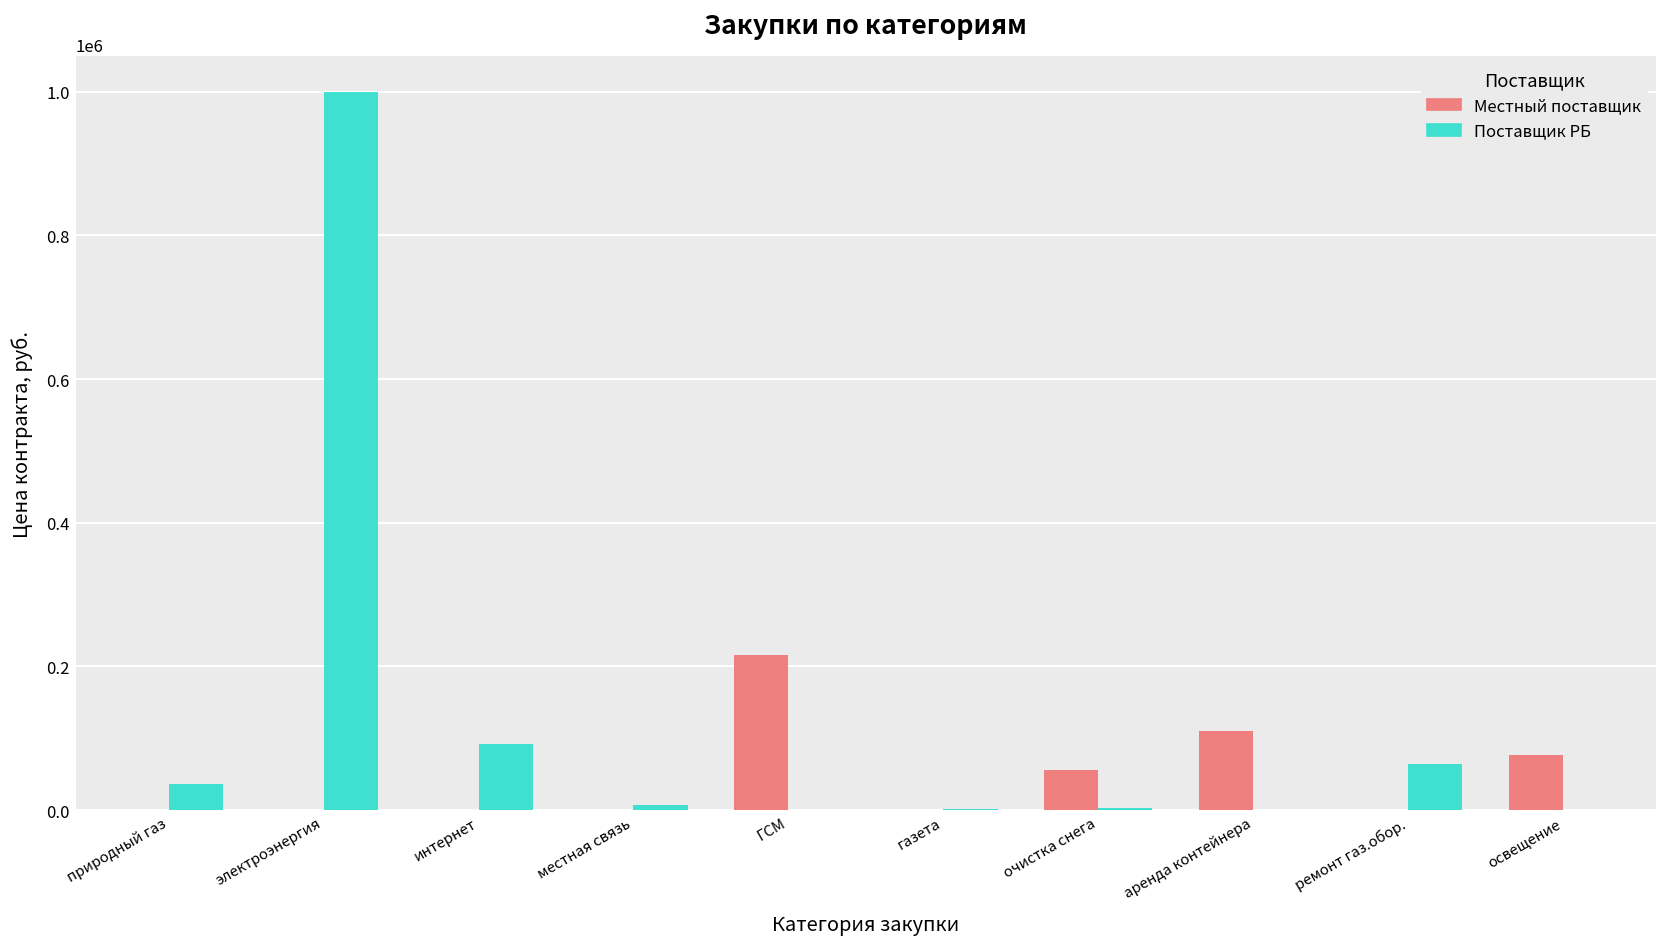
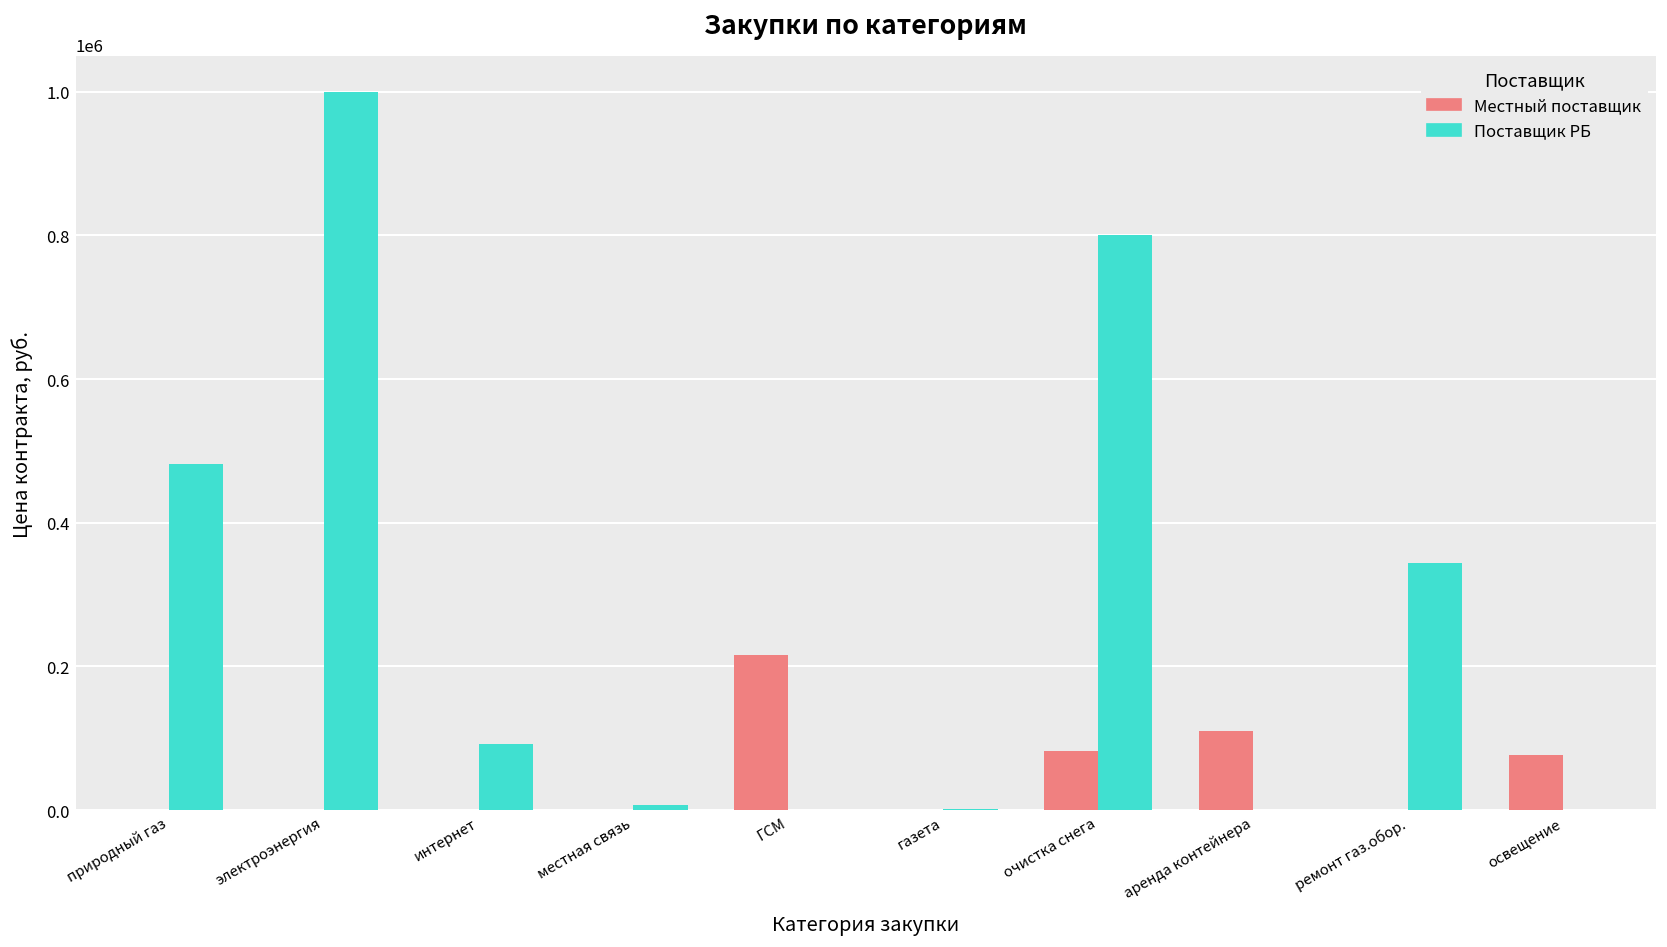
  {
    "Местный поставщик": {
      "природный газ": 0,
      "электроэнергия": 0,
      "интернет": 0,
      "местная связь": 0,
      "ГСМ": 220000,
      "газета": 0,
-     "очистка снега": 60000,
+     "очистка снега": 80000,
      "аренда контейнера": 110000,
      "ремонт газ.обор.": 0,
      "освещение": 80000
    },
    "Поставщик РБ": {
-     "природный газ": 40000,
+     "природный газ": 480000,
      "электроэнергия": 1000000,
      "интернет": 90000,
      "местная связь": 10000,
      "ГСМ": 0,
-     "очистка снега": 0,
+     "очистка снега": 800000,
      "аренда контейнера": 0,
-     "ремонт газ.обор.": 60000,
+     "ремонт газ.обор.": 340000,
      "освещение": 0
    }
  }
